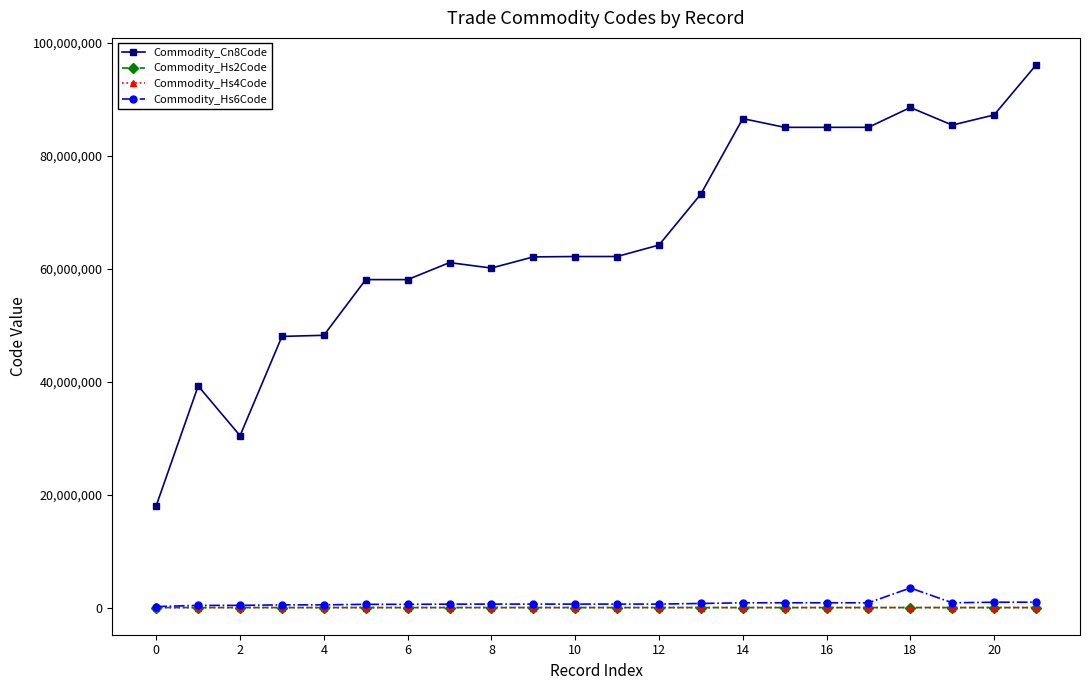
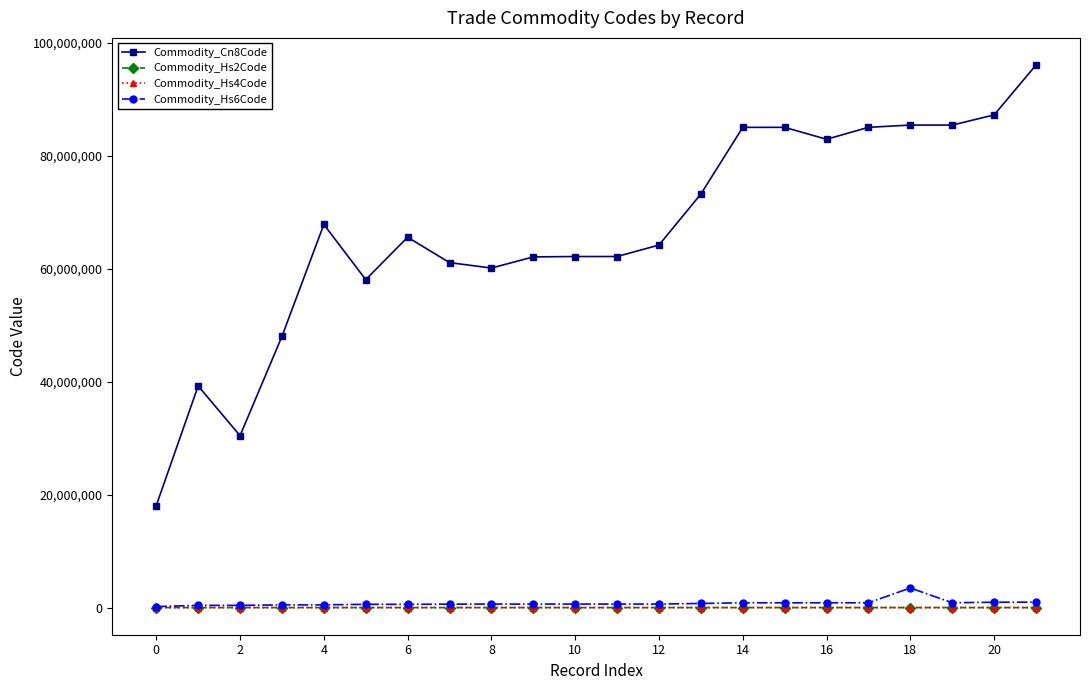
  {
    "Commodity_Cn8Code": {
      "0": "18,000,000",
      "2": "30,000,000",
-     "4": "48,000,000",
-     "6": "58,000,000",
+     "4": "68,000,000",
+     "6": "66,000,000",
      "8": "60,000,000",
      "10": "62,000,000",
      "12": "64,000,000",
-     "14": "87,000,000",
-     "16": "85,000,000",
-     "18": "89,000,000",
+     "14": "85,000,000",
+     "16": "83,000,000",
+     "18": "85,000,000",
      "20": "87,000,000"
    },
    "Commodity_Hs4Code": {
      "4": "0",
      "6": "0",
      "8": "0",
      "10": "0",
      "12": "0",
      "14": "0",
      "16": "0",
      "18": "0",
      "20": "0"
    },
    "Commodity_Hs6Code": {
      "4": "0",
      "6": "1,000,000",
      "8": "1,000,000",
      "10": "1,000,000",
      "12": "1,000,000",
      "14": "1,000,000",
      "16": "1,000,000",
      "18": "3,000,000",
      "20": "1,000,000"
    }
  }
